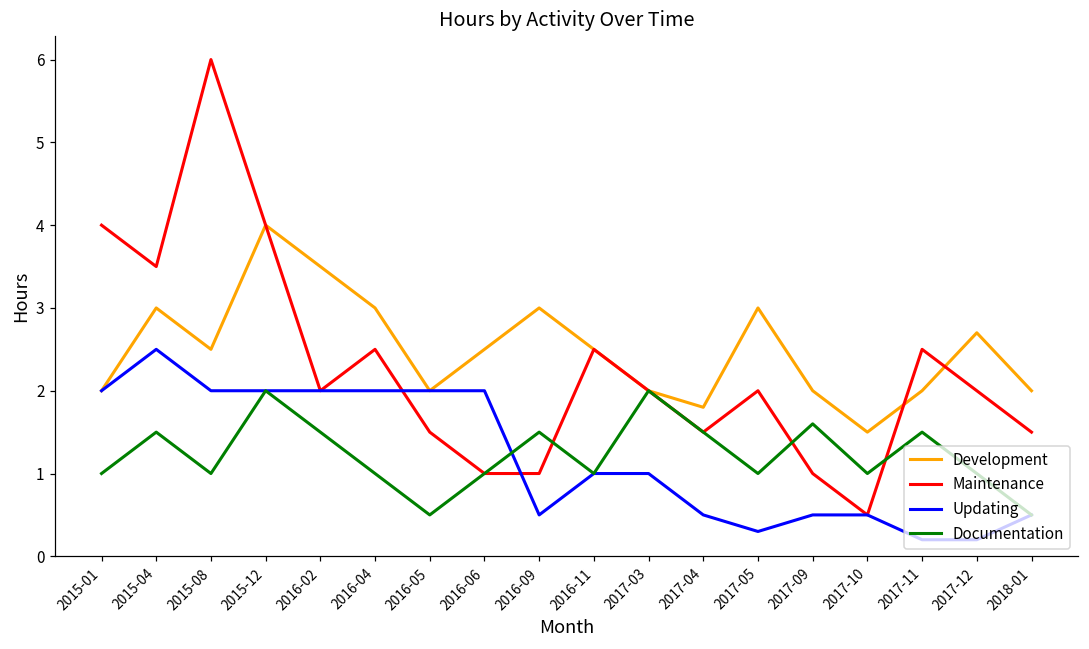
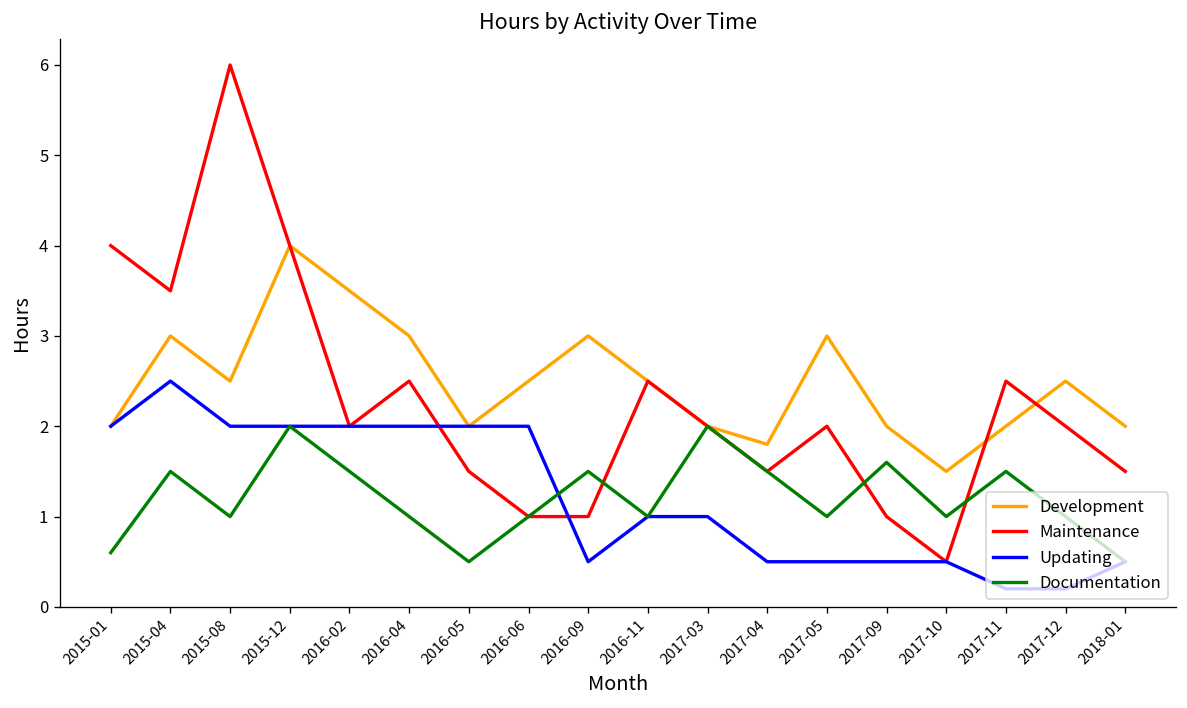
  {
    "Development": {
      "2015-04": 3.0,
      "2015-08": 2.5,
      "2016-02": 3.5,
      "2016-04": 3.0,
      "2016-06": 2.5,
      "2016-09": 3.0,
      "2017-04": 1.8,
      "2017-05": 3.0,
      "2017-09": 2.0,
      "2017-10": 1.5,
      "2017-11": 2.0,
-     "2017-12": 2.7,
+     "2017-12": 2.5,
      "2018-01": 2.0
    },
    "Maintenance": {
      "2015-01": 4.0,
      "2015-04": 3.5,
      "2015-08": 6.0,
      "2016-04": 2.5,
      "2016-05": 1.5,
      "2016-09": 1.0,
      "2017-05": 2.0,
      "2017-09": 1.0,
      "2017-11": 2.5,
      "2017-12": 2.0,
      "2018-01": 1.5
    },
    "Updating": {
      "2015-04": 2.5,
      "2015-08": 2.0,
      "2016-04": 2.0,
      "2016-06": 2.0,
      "2016-09": 0.5,
      "2017-03": 1.0,
      "2017-04": 0.5,
-     "2017-05": 0.3,
+     "2017-05": 0.5,
      "2017-09": 0.5
    },
    "Documentation": {
-     "2015-01": 1.0,
+     "2015-01": 0.6,
      "2015-04": 1.5,
      "2015-08": 1.0,
      "2016-02": 1.5,
      "2016-04": 1.0,
      "2016-05": 0.5,
      "2016-09": 1.5,
      "2017-05": 1.0,
      "2017-09": 1.6,
      "2017-10": 1.0,
      "2017-11": 1.5
    }
  }
